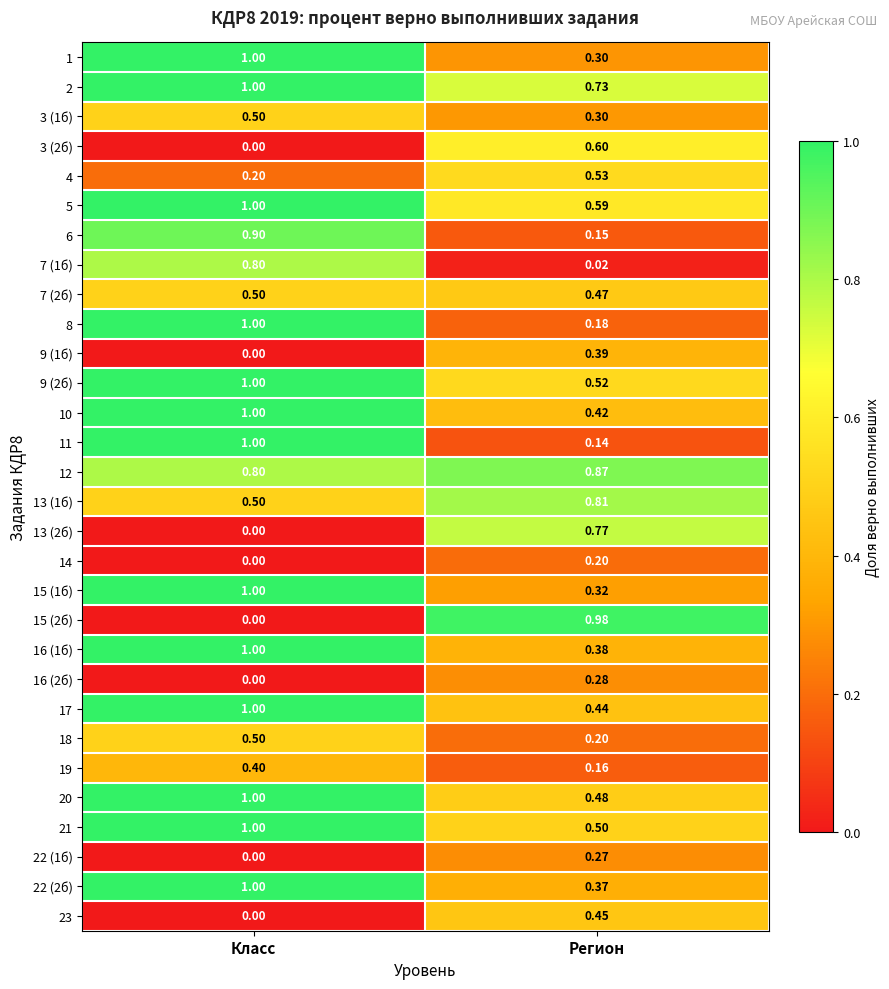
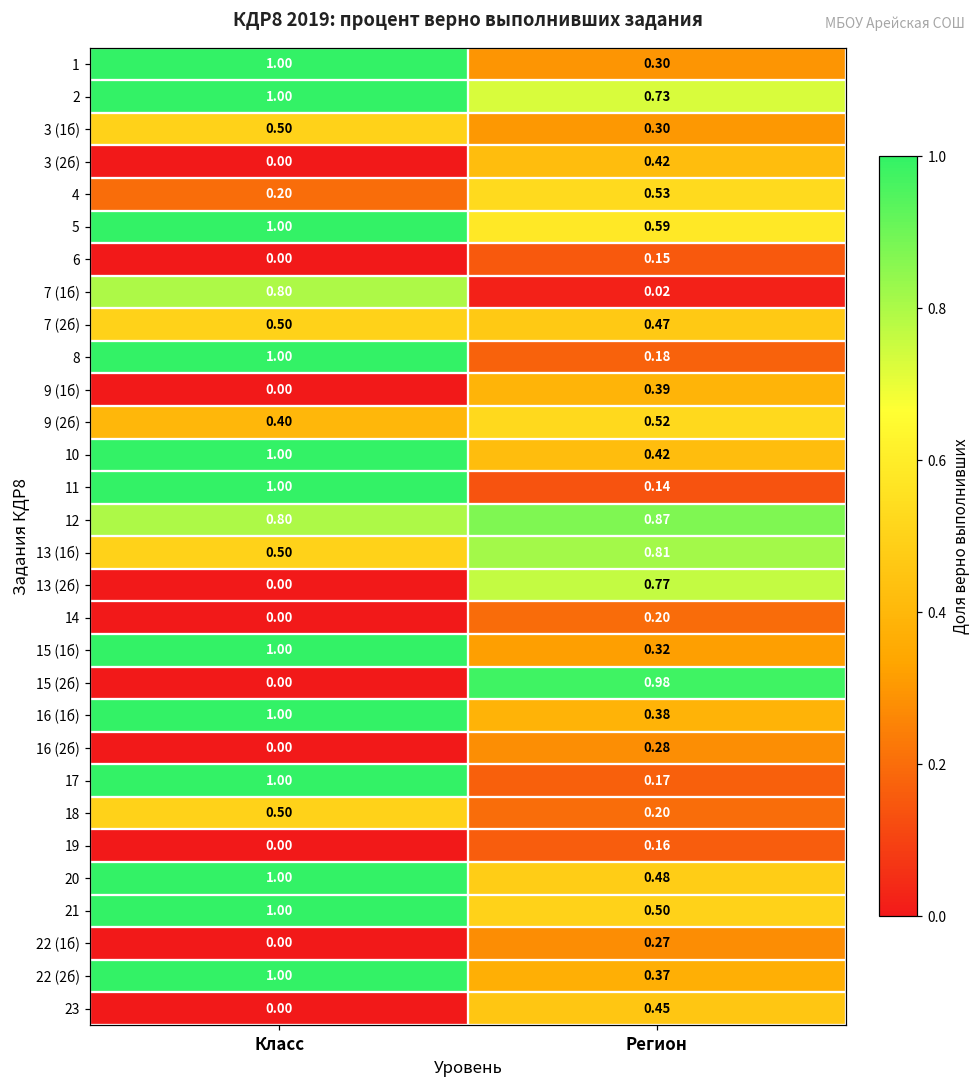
  {
    "1": {
      "Класс": 1.00,
      "Регион": 0.30
    },
    "2": {
      "Класс": 1.00,
      "Регион": 0.73
    },
    "3 (1б)": {
      "Класс": 0.50,
      "Регион": 0.30
    },
    "3 (2б)": {
      "Класс": 0.00,
-     "Регион": 0.60
+     "Регион": 0.42
    },
    "4": {
      "Класс": 0.20,
      "Регион": 0.53
    },
    "5": {
      "Класс": 1.00,
      "Регион": 0.59
    },
    "6": {
-     "Класс": 0.90,
+     "Класс": 0.00,
      "Регион": 0.15
    },
    "7 (1б)": {
      "Класс": 0.80,
      "Регион": 0.02
    },
    "7 (2б)": {
      "Класс": 0.50,
      "Регион": 0.47
    },
    "8": {
      "Класс": 1.00,
      "Регион": 0.18
    },
    "9 (1б)": {
      "Класс": 0.00,
      "Регион": 0.39
    },
    "9 (2б)": {
-     "Класс": 1.00,
+     "Класс": 0.40,
      "Регион": 0.52
    },
    "10": {
      "Класс": 1.00,
      "Регион": 0.42
    },
    "11": {
      "Класс": 1.00,
      "Регион": 0.14
    },
    "12": {
      "Класс": 0.80,
      "Регион": 0.87
    },
    "13 (1б)": {
      "Класс": 0.50,
      "Регион": 0.81
    },
    "13 (2б)": {
      "Класс": 0.00,
      "Регион": 0.77
    },
    "14": {
      "Класс": 0.00,
      "Регион": 0.20
    },
    "15 (1б)": {
      "Класс": 1.00,
      "Регион": 0.32
    },
    "15 (2б)": {
      "Класс": 0.00,
      "Регион": 0.98
    },
    "16 (1б)": {
      "Класс": 1.00,
      "Регион": 0.38
    },
    "16 (2б)": {
      "Класс": 0.00,
      "Регион": 0.28
    },
    "17": {
      "Класс": 1.00,
-     "Регион": 0.44
+     "Регион": 0.17
    },
    "18": {
      "Класс": 0.50,
      "Регион": 0.20
    },
    "19": {
-     "Класс": 0.40,
+     "Класс": 0.00,
      "Регион": 0.16
    },
    "20": {
      "Класс": 1.00,
      "Регион": 0.48
    },
    "21": {
      "Класс": 1.00,
      "Регион": 0.50
    },
    "22 (1б)": {
      "Класс": 0.00,
      "Регион": 0.27
    },
    "22 (2б)": {
      "Класс": 1.00,
      "Регион": 0.37
    },
    "23": {
      "Класс": 0.00,
      "Регион": 0.45
    }
  }
